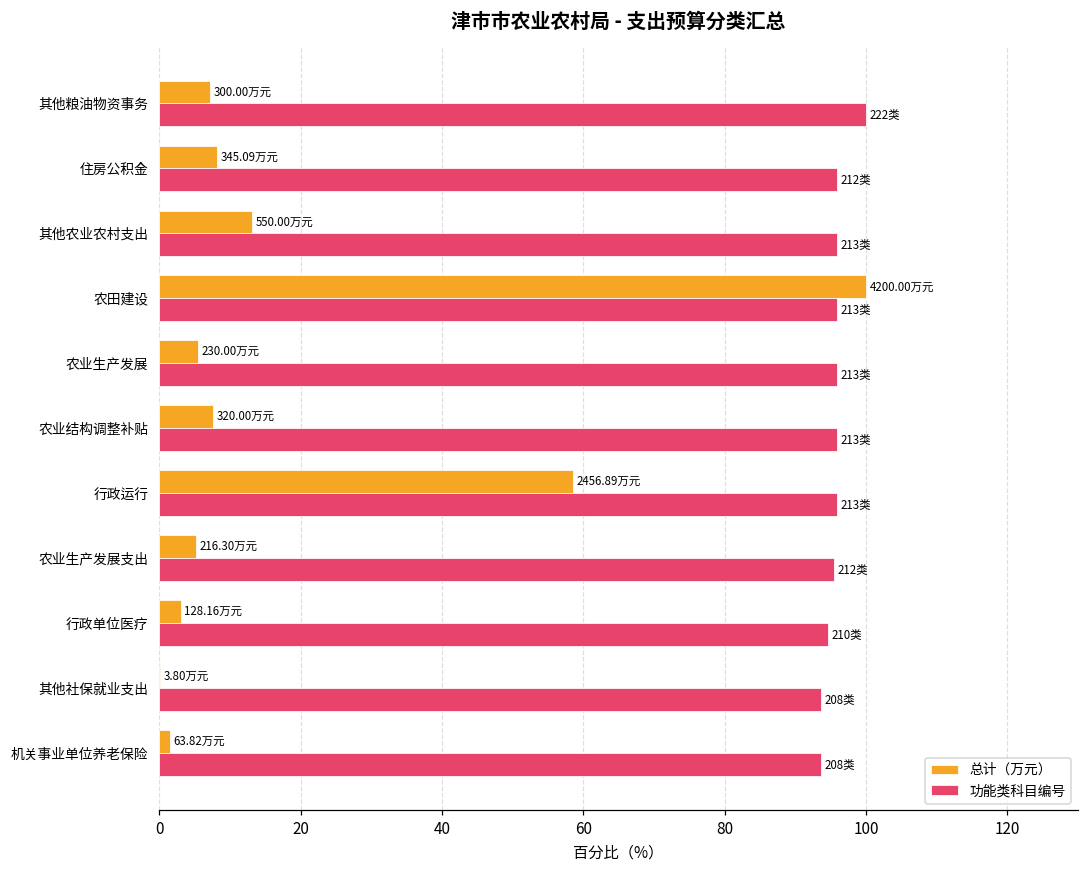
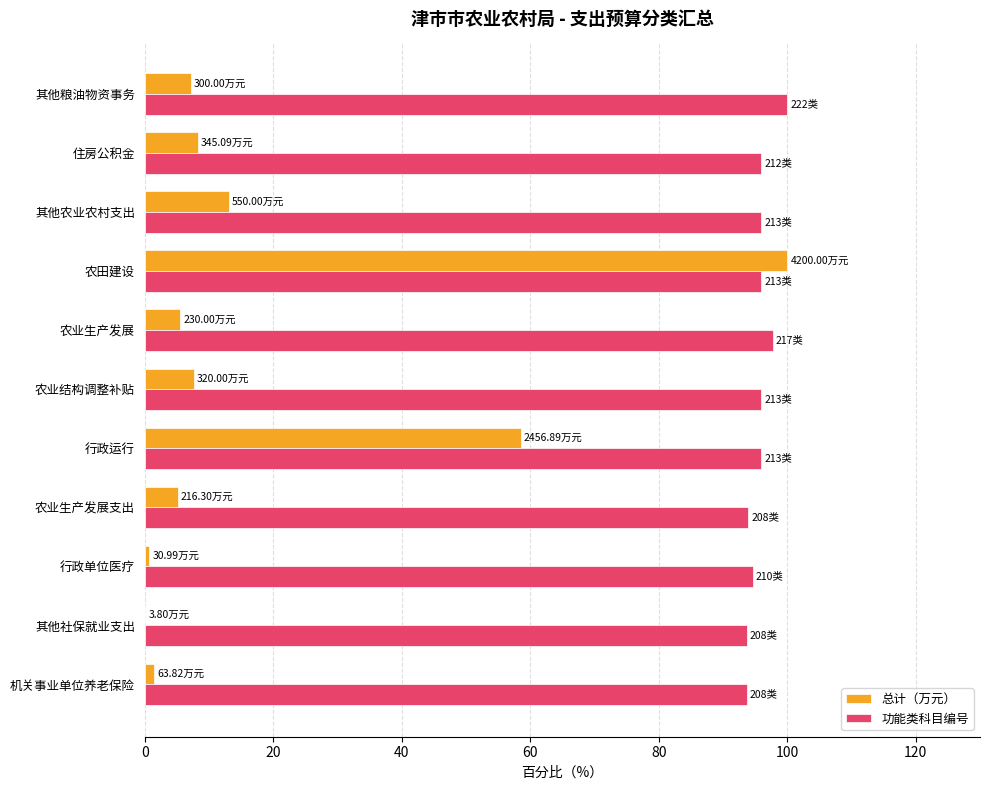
  {
    "总计（万元）": {
-     "行政单位医疗": "128.16"
+     "行政单位医疗": "30.99"
    },
    "功能类科目编号": {
-     "农业生产发展": "213类",
-     "农业生产发展支出": "212类"
+     "农业生产发展": "217类",
+     "农业生产发展支出": "208类"
    }
  }
